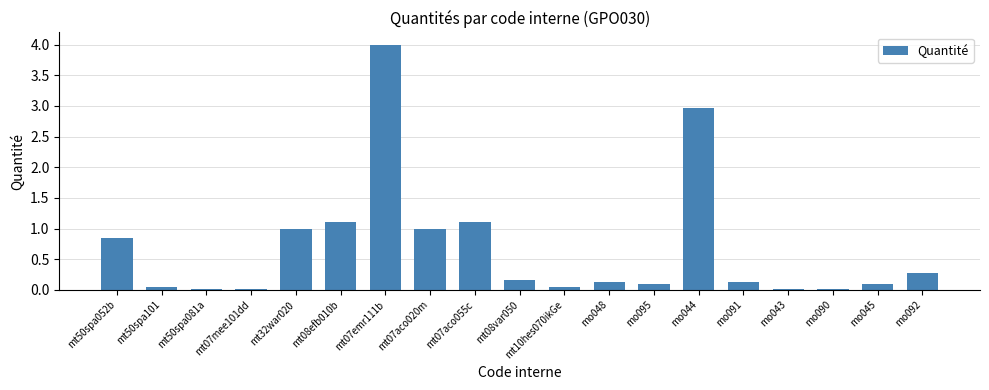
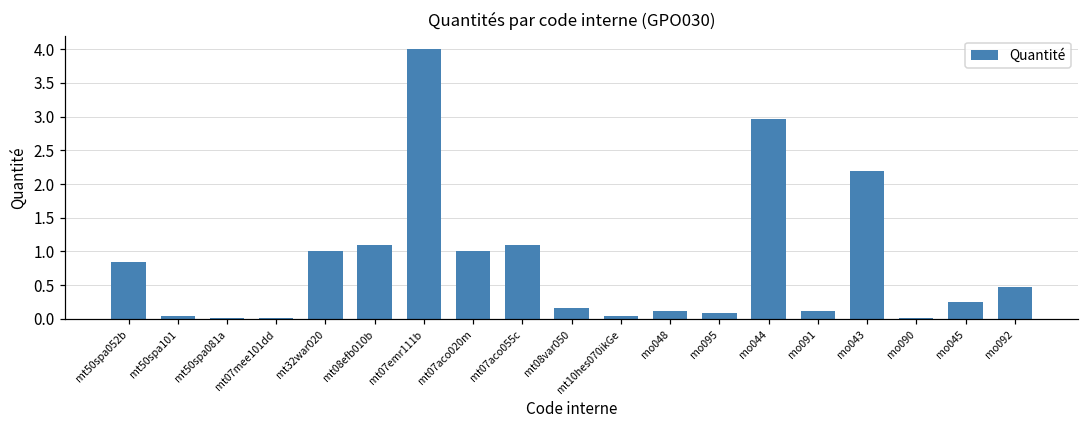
  {
    "mt50spa052b": 0.9,
    "mt50spa101": 0.0,
    "mt32war020": 1.0,
    "mt08efb010b": 1.1,
    "mt07emr111b": 4.0,
    "mt07aco020m": 1.0,
    "mt07aco055c": 1.1,
    "mt08var050": 0.2,
    "mt10hes070ikGe": 0.0,
    "mo048": 0.1,
    "mo095": 0.1,
    "mo044": 3.0,
    "mo091": 0.1,
-   "mo043": 0.0,
-   "mo045": 0.1,
-   "mo092": 0.3
+   "mo043": 2.2,
+   "mo045": 0.3,
+   "mo092": 0.5
  }
